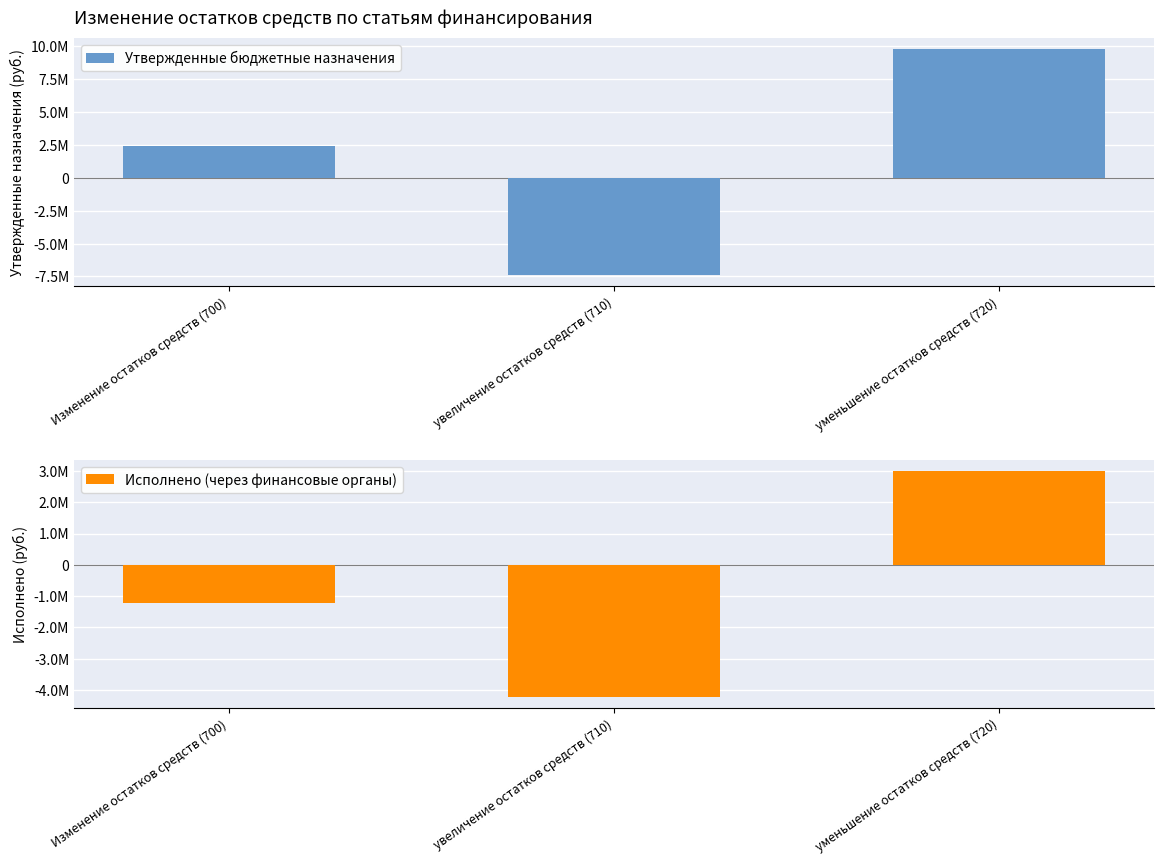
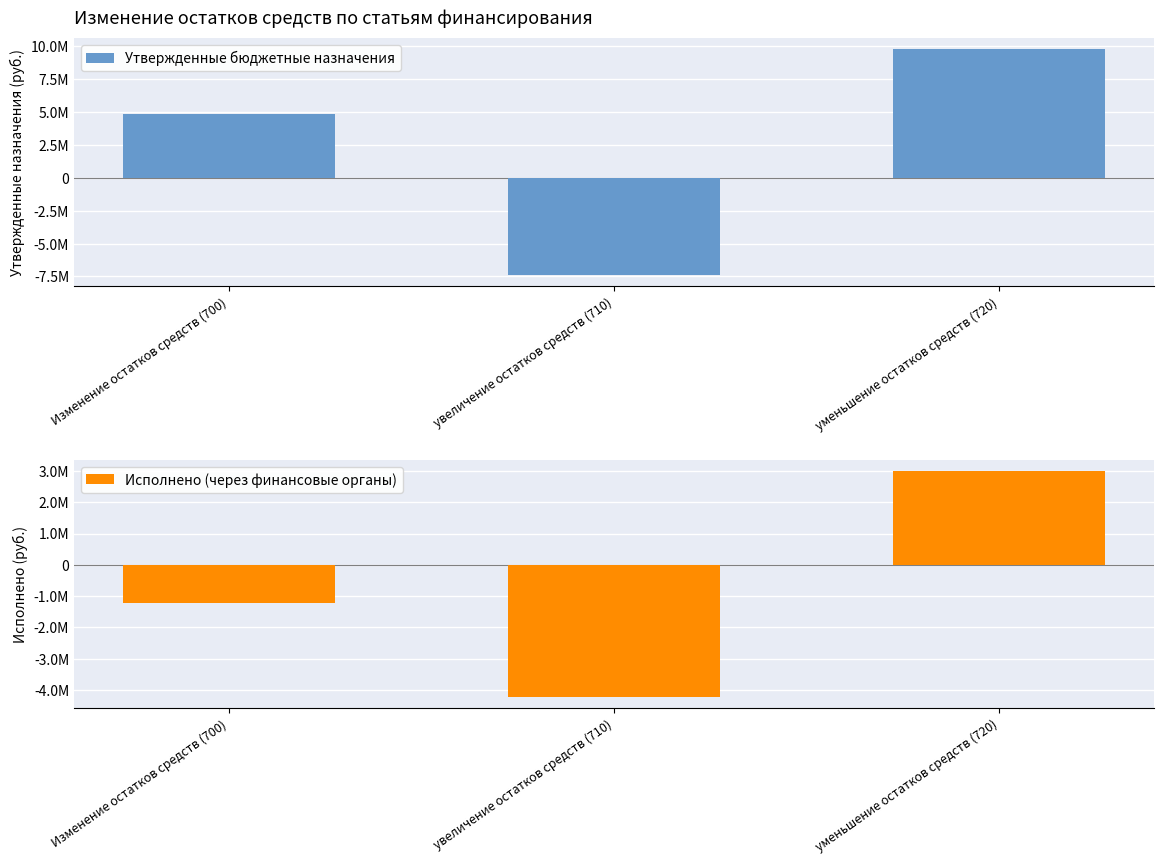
  {
    "Изменение остатков средств по статьям финансирования": {
-     "Изменение остатков средств (700)": 2400000,
+     "Изменение остатков средств (700)": 4800000,
      "увеличение остатков средств (710)": -7400000,
      "уменьшение остатков средств (720)": 9800000
    }
  }
